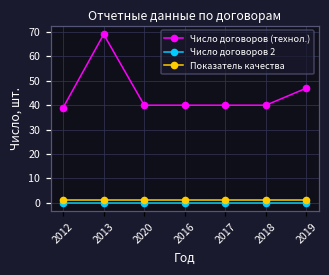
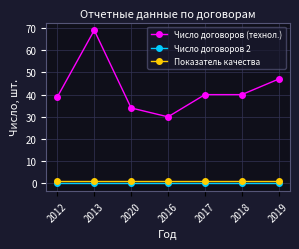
  {
    "Число договоров (технол.)": {
      "2012": 39,
      "2013": 69,
-     "2020": 40,
-     "2016": 40,
+     "2020": 34,
+     "2016": 30,
      "2017": 40,
      "2018": 40,
      "2019": 47
    }
  }
